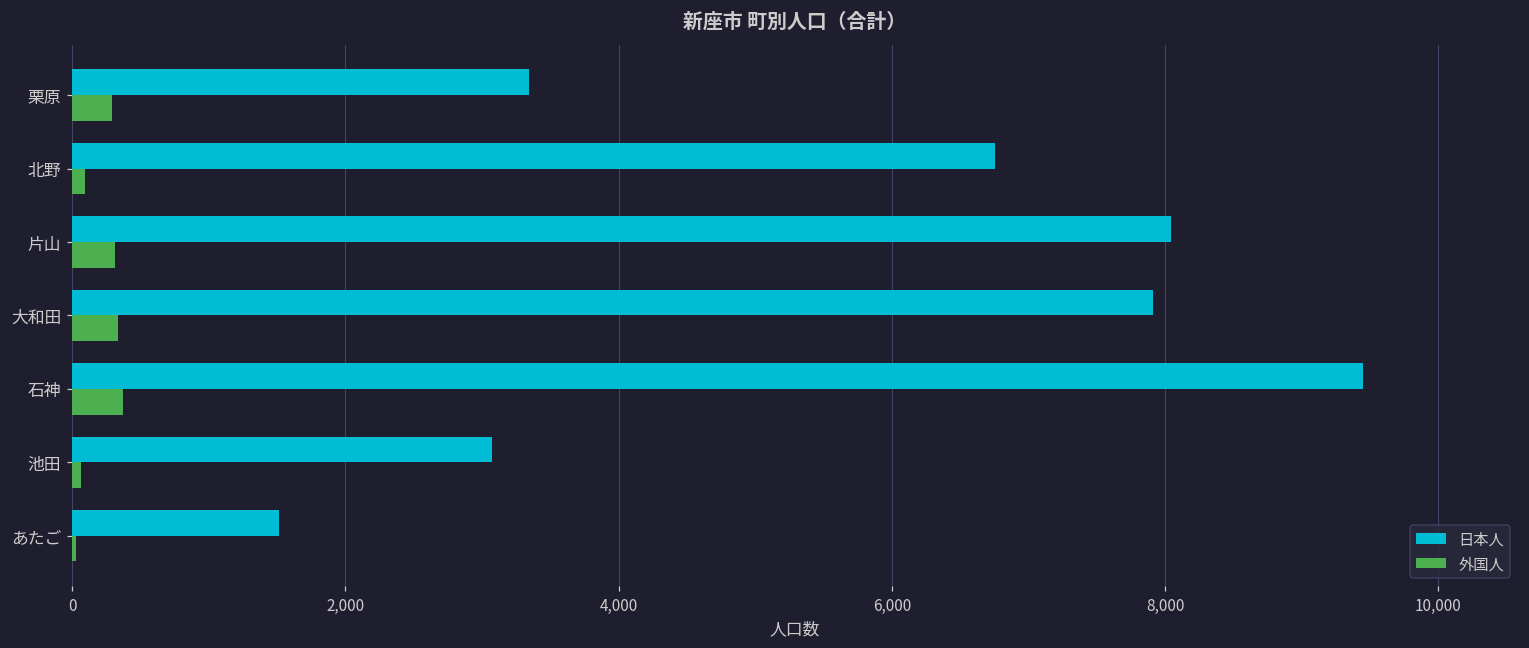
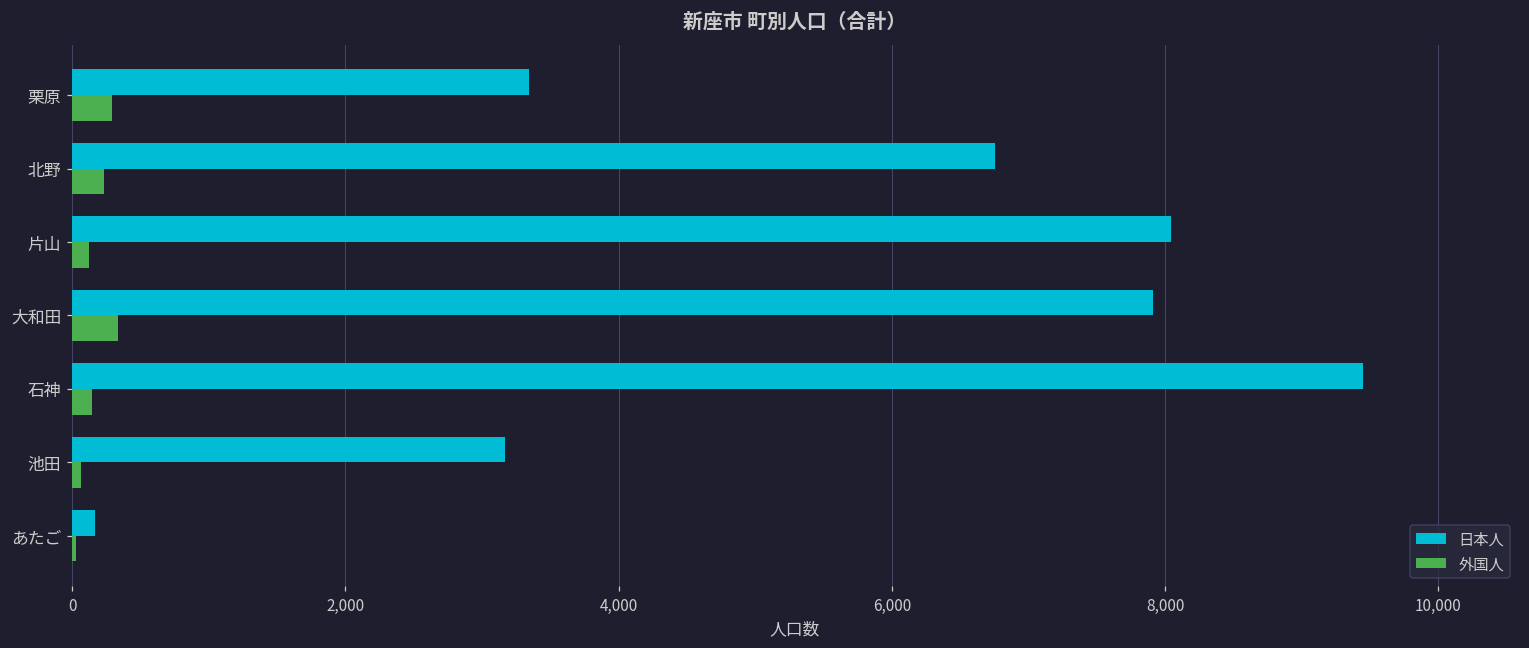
  {
    "日本人": {
      "栗原": "3,340",
      "北野": "6,760",
      "片山": "8,040",
      "大和田": "7,910",
      "石神": "9,450",
-     "池田": "3,080",
-     "あたご": "1,520"
+     "池田": "3,170",
+     "あたご": "170"
    },
    "外国人": {
      "栗原": "300",
-     "北野": "90",
-     "片山": "320",
+     "北野": "230",
+     "片山": "120",
      "大和田": "330",
-     "石神": "370",
+     "石神": "150",
      "池田": "60",
      "あたご": "30"
    }
  }
